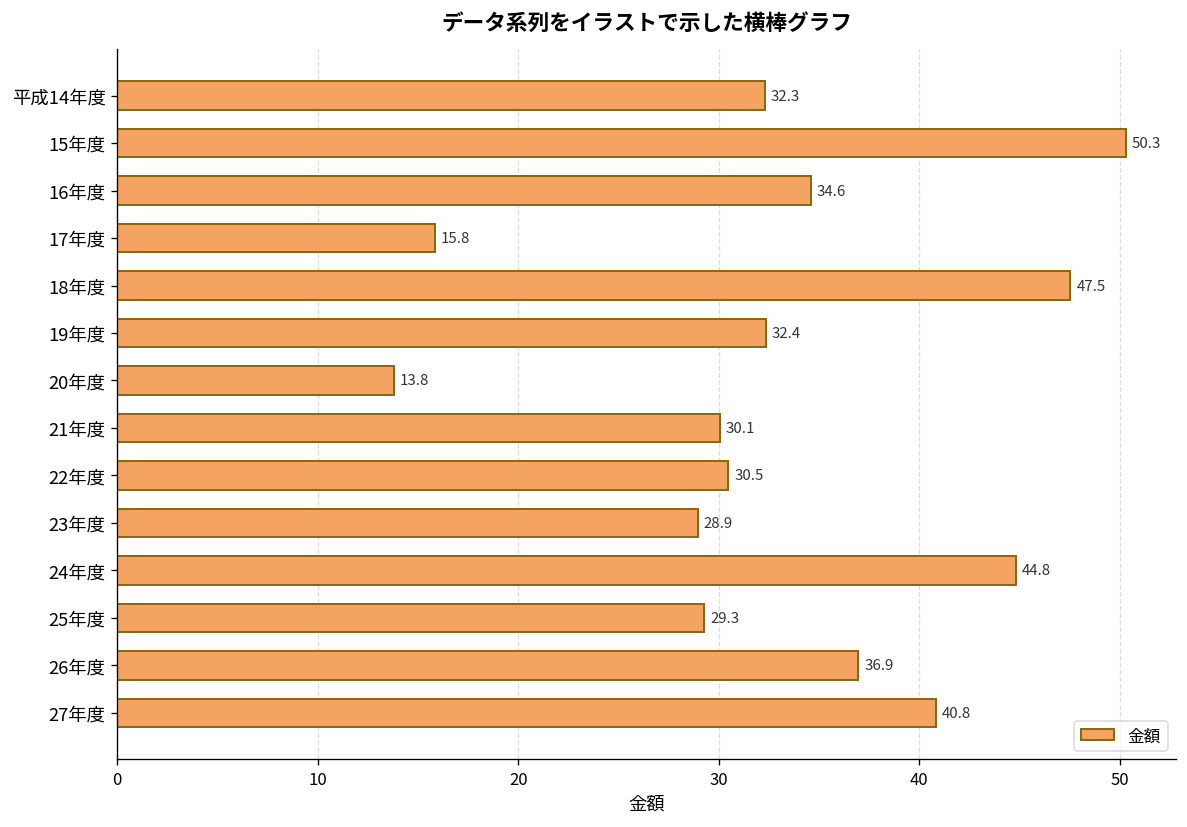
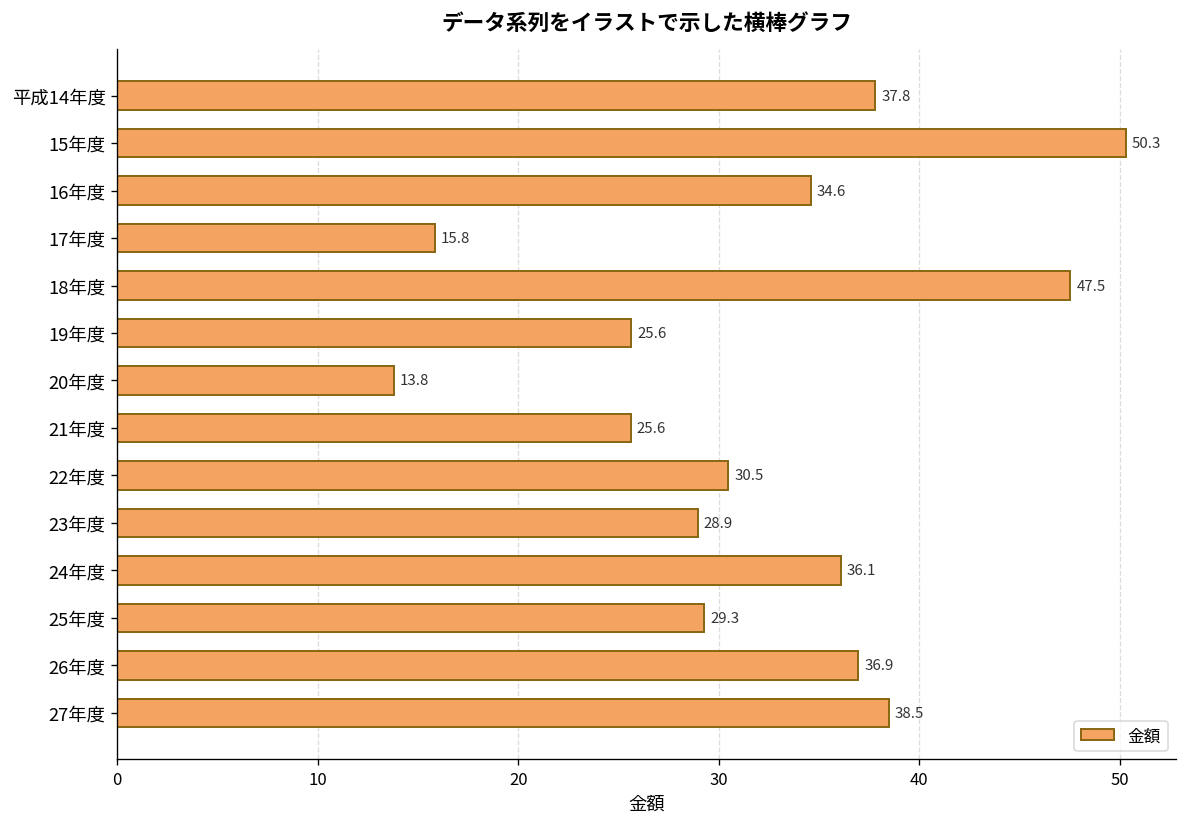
  {
-   "平成14年度": 32.3,
+   "平成14年度": 37.8,
    "15年度": 50.3,
    "16年度": 34.6,
    "17年度": 15.8,
    "18年度": 47.5,
-   "19年度": 32.4,
+   "19年度": 25.6,
    "20年度": 13.8,
-   "21年度": 30.1,
+   "21年度": 25.6,
    "22年度": 30.5,
    "23年度": 28.9,
-   "24年度": 44.8,
+   "24年度": 36.1,
    "25年度": 29.3,
    "26年度": 36.9,
-   "27年度": 40.8
+   "27年度": 38.5
  }
